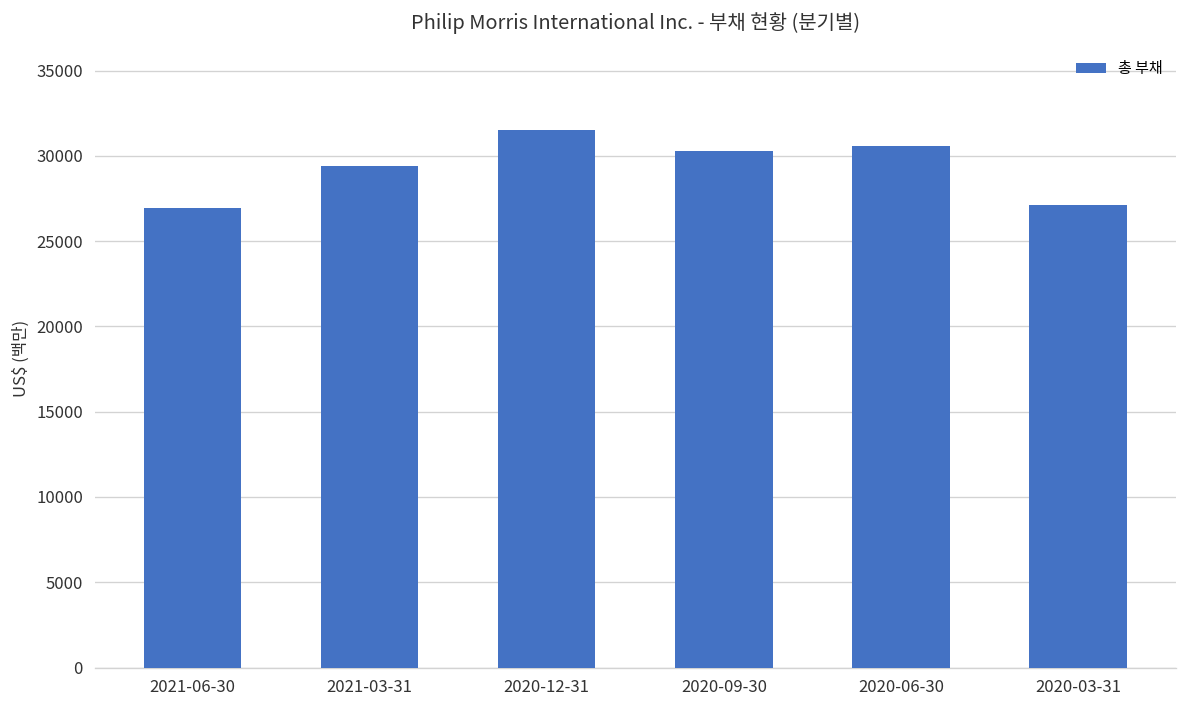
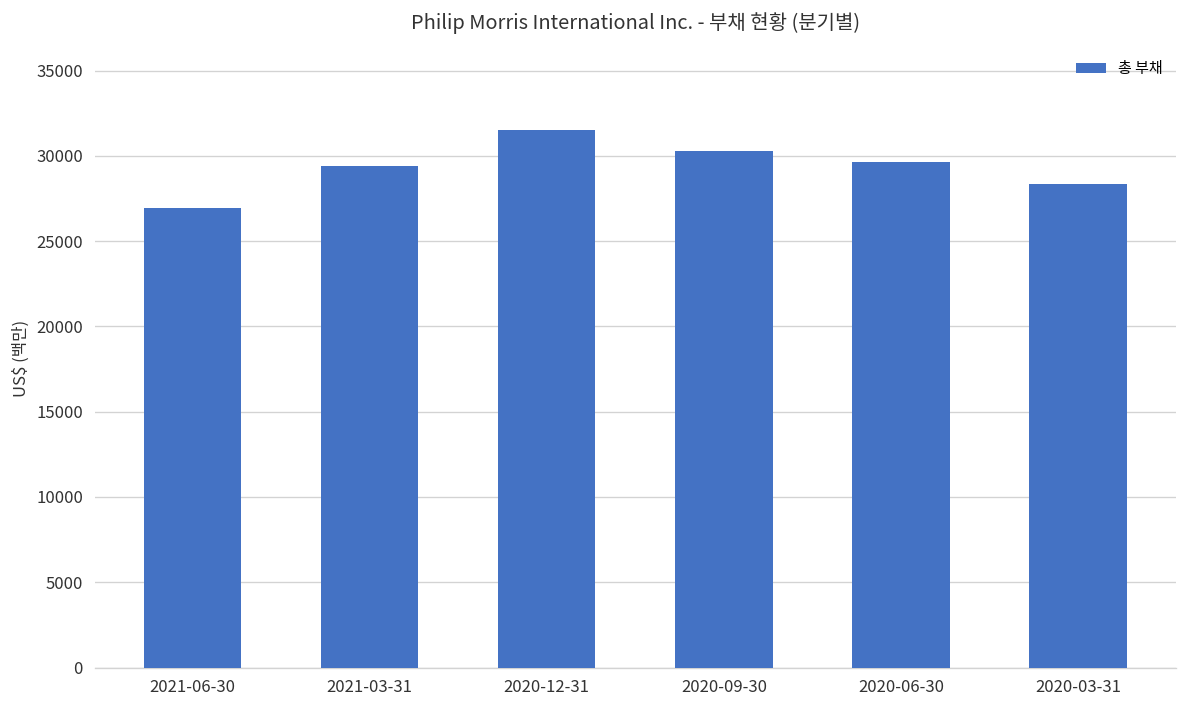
  {
    "2021-06-30": 27000,
    "2021-03-31": 29400,
    "2020-12-31": 31500,
    "2020-09-30": 30300,
-   "2020-06-30": 30600,
-   "2020-03-31": 27100
+   "2020-06-30": 29600,
+   "2020-03-31": 28400
  }
